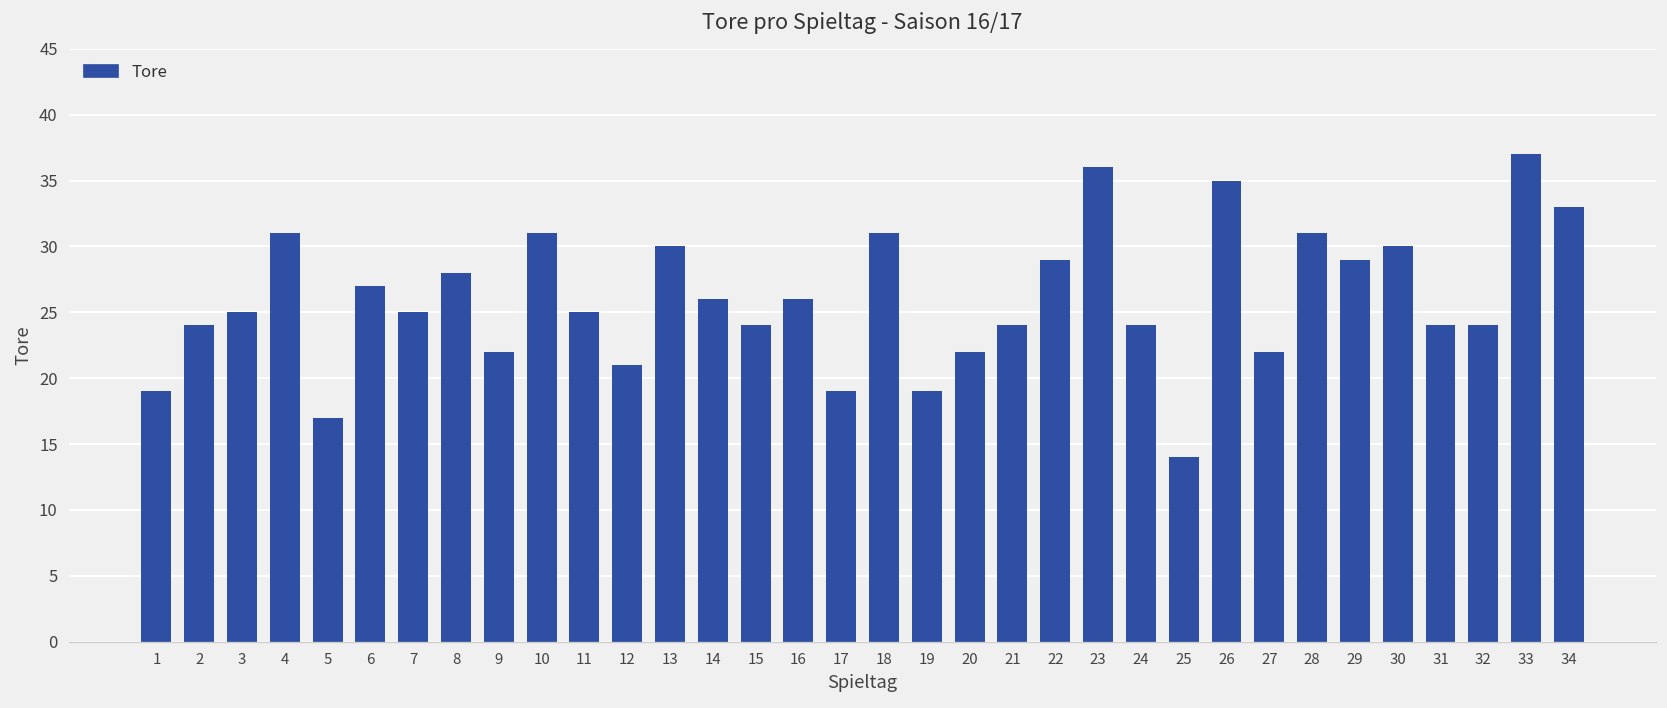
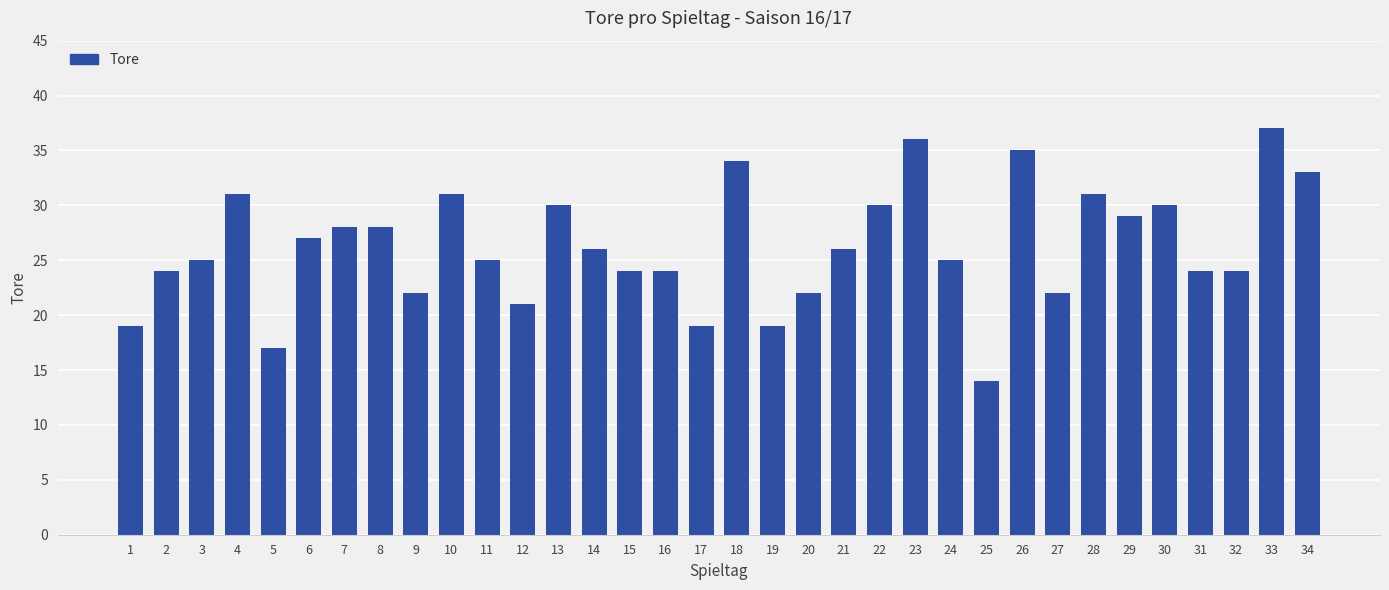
  {
    "1": 19,
    "2": 24,
    "3": 25,
    "4": 31,
    "5": 17,
    "6": 27,
-   "7": 25,
+   "7": 28,
    "8": 28,
    "9": 22,
    "10": 31,
    "11": 25,
    "12": 21,
    "13": 30,
    "14": 26,
    "15": 24,
-   "16": 26,
+   "16": 24,
    "17": 19,
-   "18": 31,
+   "18": 34,
    "19": 19,
    "20": 22,
-   "21": 24,
-   "22": 29,
+   "21": 26,
+   "22": 30,
    "23": 36,
-   "24": 24,
+   "24": 25,
    "25": 14,
    "26": 35,
    "27": 22,
    "28": 31,
    "29": 29,
    "30": 30,
    "31": 24,
    "32": 24,
    "33": 37,
    "34": 33
  }
